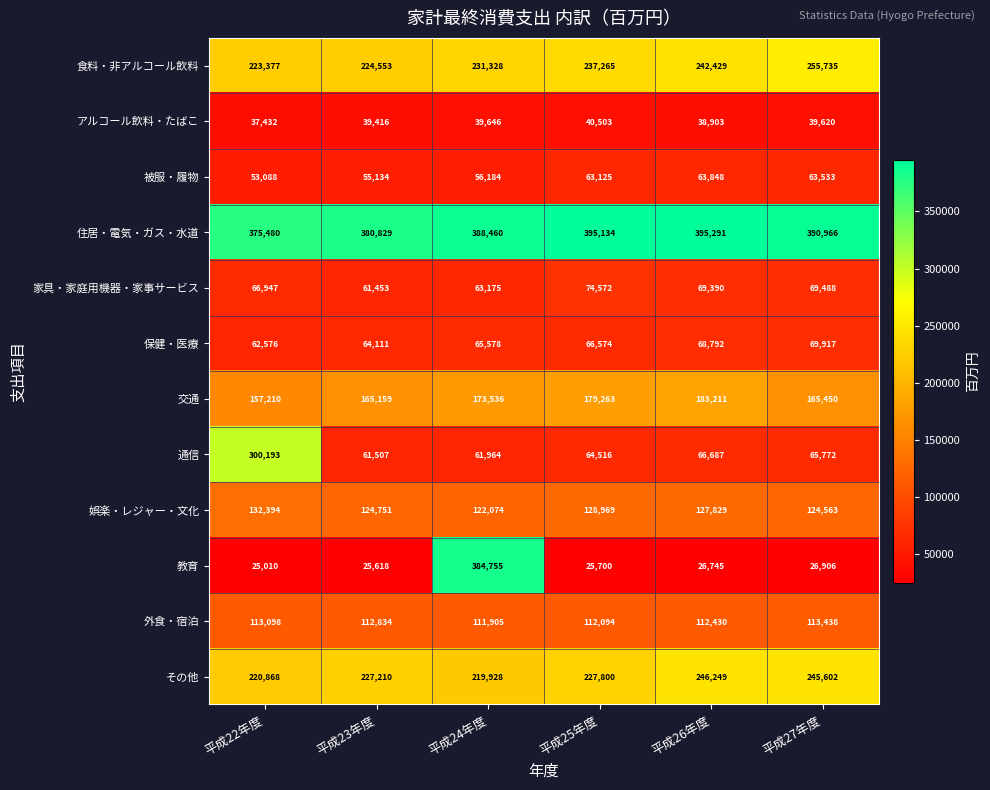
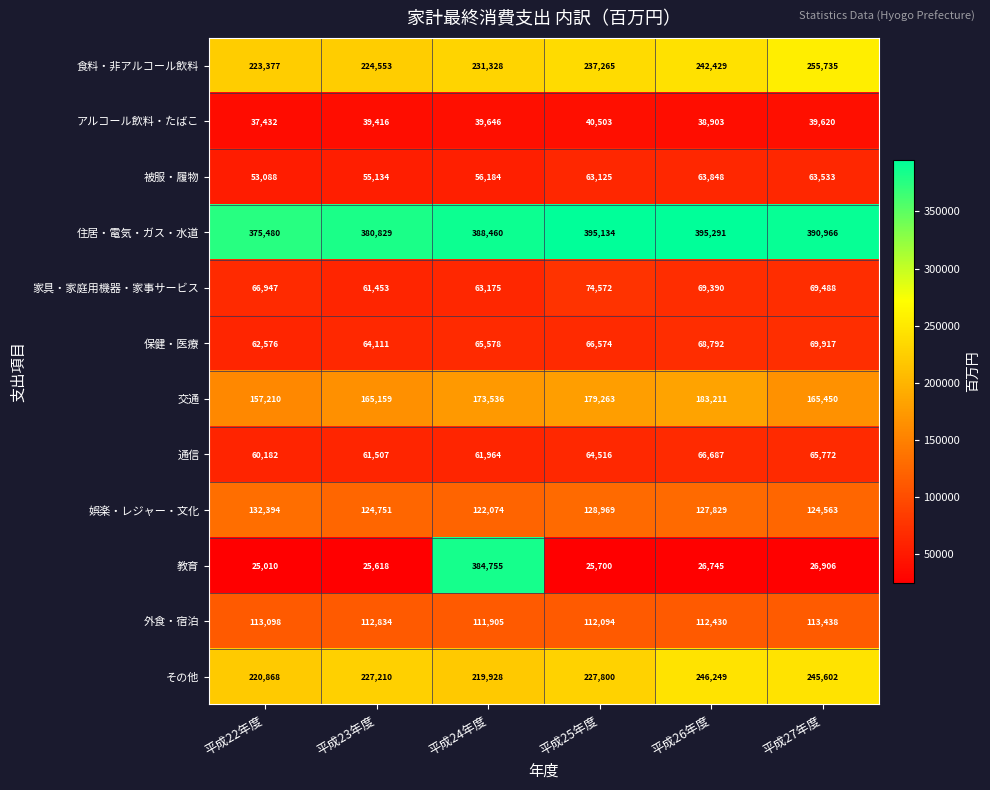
  {
    "食料・非アルコール飲料": {
      "平成22年度": "223,377",
      "平成23年度": "224,553",
      "平成24年度": "231,328",
      "平成25年度": "237,265",
      "平成26年度": "242,429",
      "平成27年度": "255,735"
    },
    "アルコール飲料・たばこ": {
      "平成22年度": "37,432",
      "平成23年度": "39,416",
      "平成24年度": "39,646",
      "平成25年度": "40,503",
      "平成26年度": "38,903",
      "平成27年度": "39,620"
    },
    "被服・履物": {
      "平成22年度": "53,088",
      "平成23年度": "55,134",
      "平成24年度": "56,184",
      "平成25年度": "63,125",
      "平成26年度": "63,848",
      "平成27年度": "63,533"
    },
    "住居・電気・ガス・水道": {
      "平成22年度": "375,480",
      "平成23年度": "380,829",
      "平成24年度": "388,460",
      "平成25年度": "395,134",
      "平成26年度": "395,291",
      "平成27年度": "390,966"
    },
    "家具・家庭用機器・家事サービス": {
      "平成22年度": "66,947",
      "平成23年度": "61,453",
      "平成24年度": "63,175",
      "平成25年度": "74,572",
      "平成26年度": "69,390",
      "平成27年度": "69,488"
    },
    "保健・医療": {
      "平成22年度": "62,576",
      "平成23年度": "64,111",
      "平成24年度": "65,578",
      "平成25年度": "66,574",
      "平成26年度": "68,792",
      "平成27年度": "69,917"
    },
    "交通": {
      "平成22年度": "157,210",
      "平成23年度": "165,159",
      "平成24年度": "173,536",
      "平成25年度": "179,263",
      "平成26年度": "183,211",
      "平成27年度": "165,450"
    },
    "通信": {
-     "平成22年度": "300,193",
+     "平成22年度": "60,182",
      "平成23年度": "61,507",
      "平成24年度": "61,964",
      "平成25年度": "64,516",
      "平成26年度": "66,687",
      "平成27年度": "65,772"
    },
    "娯楽・レジャー・文化": {
      "平成22年度": "132,394",
      "平成23年度": "124,751",
      "平成24年度": "122,074",
      "平成25年度": "128,969",
      "平成26年度": "127,829",
      "平成27年度": "124,563"
    },
    "教育": {
      "平成22年度": "25,010",
      "平成23年度": "25,618",
      "平成24年度": "384,755",
      "平成25年度": "25,700",
      "平成26年度": "26,745",
      "平成27年度": "26,906"
    },
    "外食・宿泊": {
      "平成22年度": "113,098",
      "平成23年度": "112,834",
      "平成24年度": "111,905",
      "平成25年度": "112,094",
      "平成26年度": "112,430",
      "平成27年度": "113,438"
    },
    "その他": {
      "平成22年度": "220,868",
      "平成23年度": "227,210",
      "平成24年度": "219,928",
      "平成25年度": "227,800",
      "平成26年度": "246,249",
      "平成27年度": "245,602"
    }
  }
